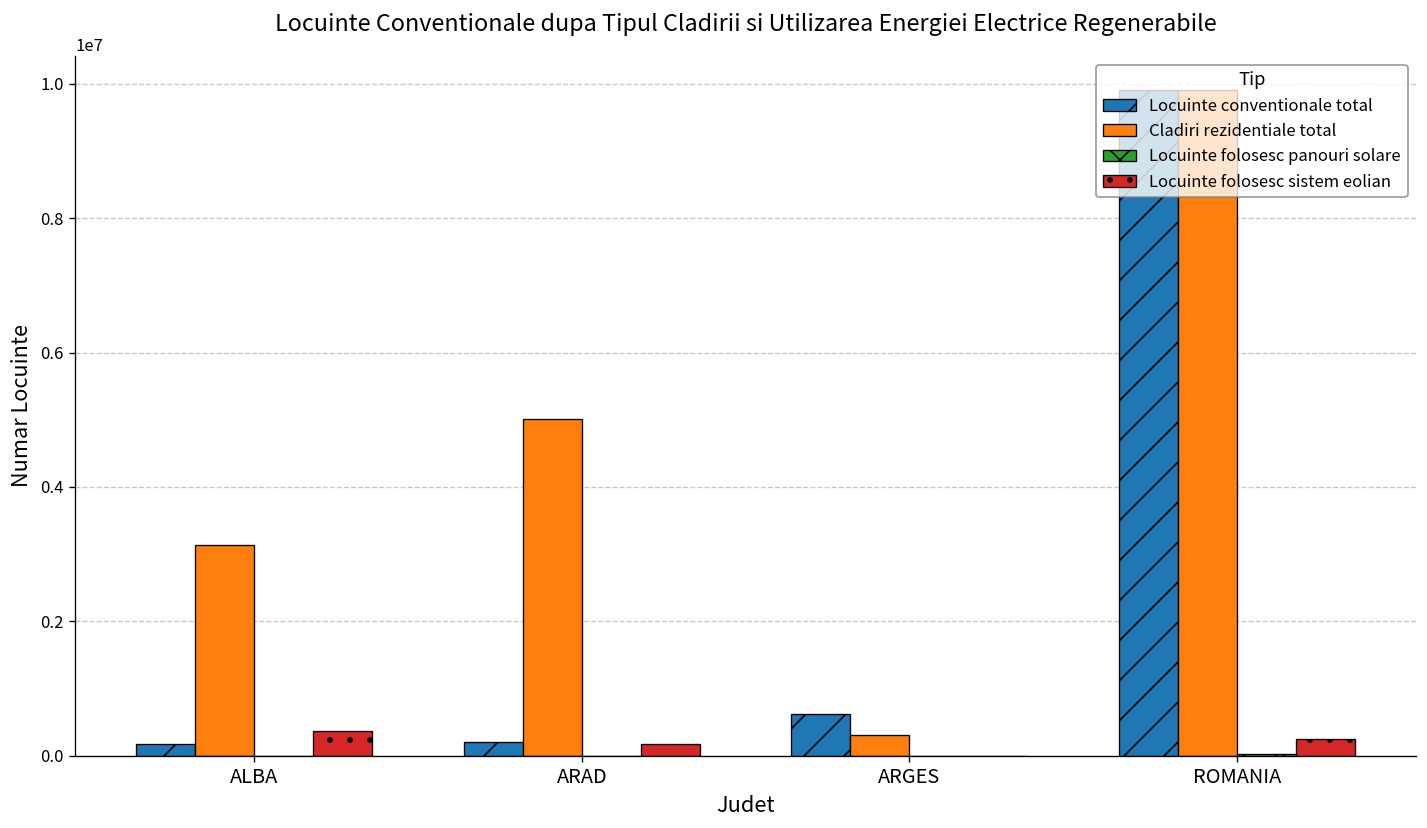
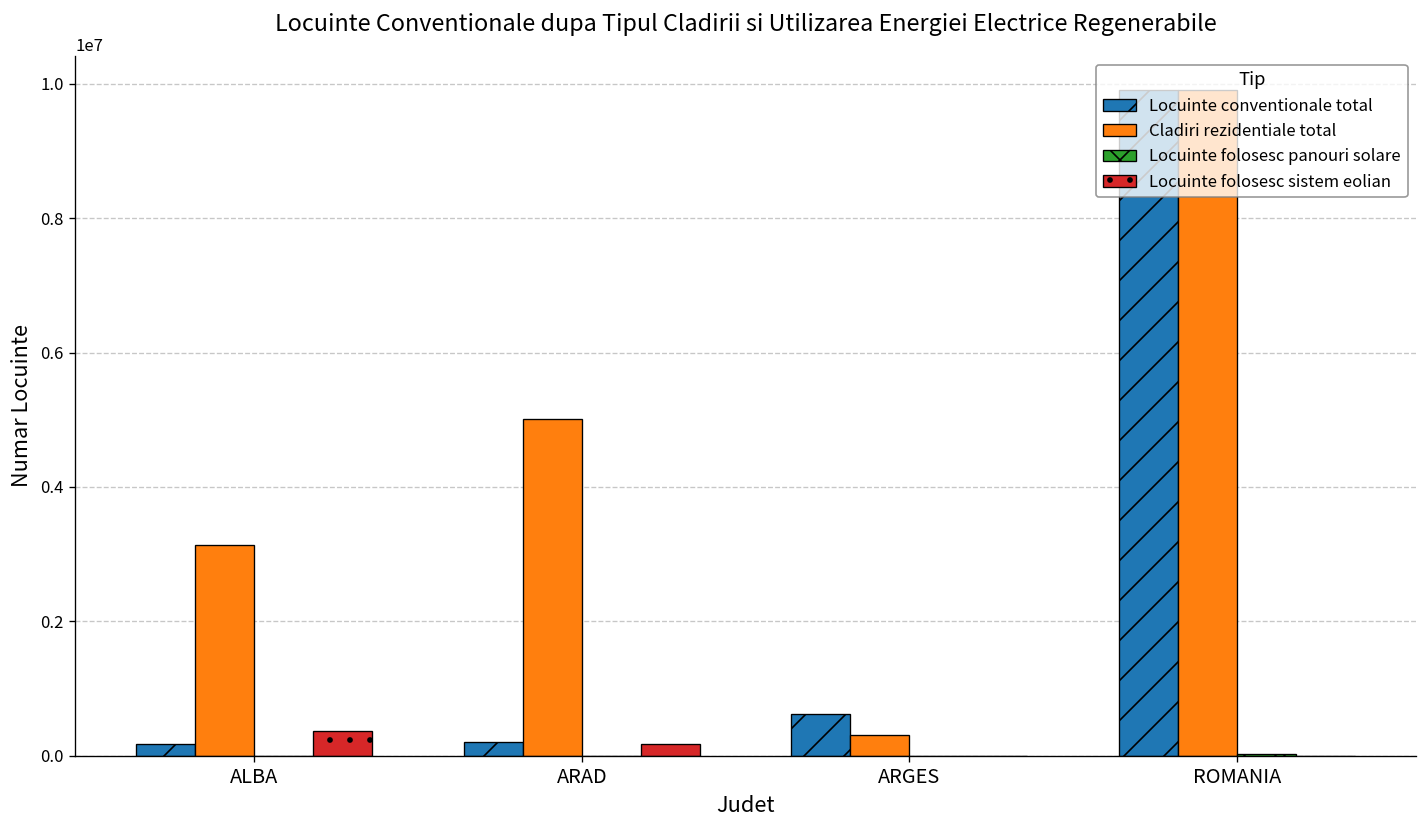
  {
    "Locuinte conventionale total": {
      "ALBA": 200000,
      "ARAD": 200000,
      "ARGES": 600000
    },
    "Cladiri rezidentiale total": {
      "ALBA": 3100000,
      "ARAD": 5000000,
      "ARGES": 300000
    },
    "Locuinte folosesc sistem eolian": {
      "ALBA": 400000,
      "ARAD": 200000,
      "ARGES": 0,
-     "ROMANIA": 300000
+     "ROMANIA": 0
    }
  }
